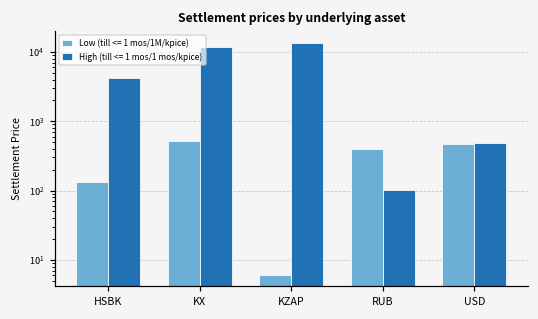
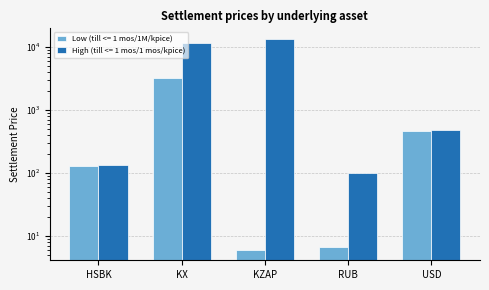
  {
    "Low (till <= 1 mos/1M/kpice)": {
      "HSBK": 130,
-     "KX": 500,
+     "KX": 3000,
      "KZAP": 6,
-     "RUB": 400,
+     "RUB": 7,
      "USD": 500
    },
    "High (till <= 1 mos/1 mos/kpice)": {
-     "HSBK": 4000,
+     "HSBK": 140,
      "KX": 12000,
      "KZAP": 14000,
      "RUB": 100,
      "USD": 500
    }
  }
